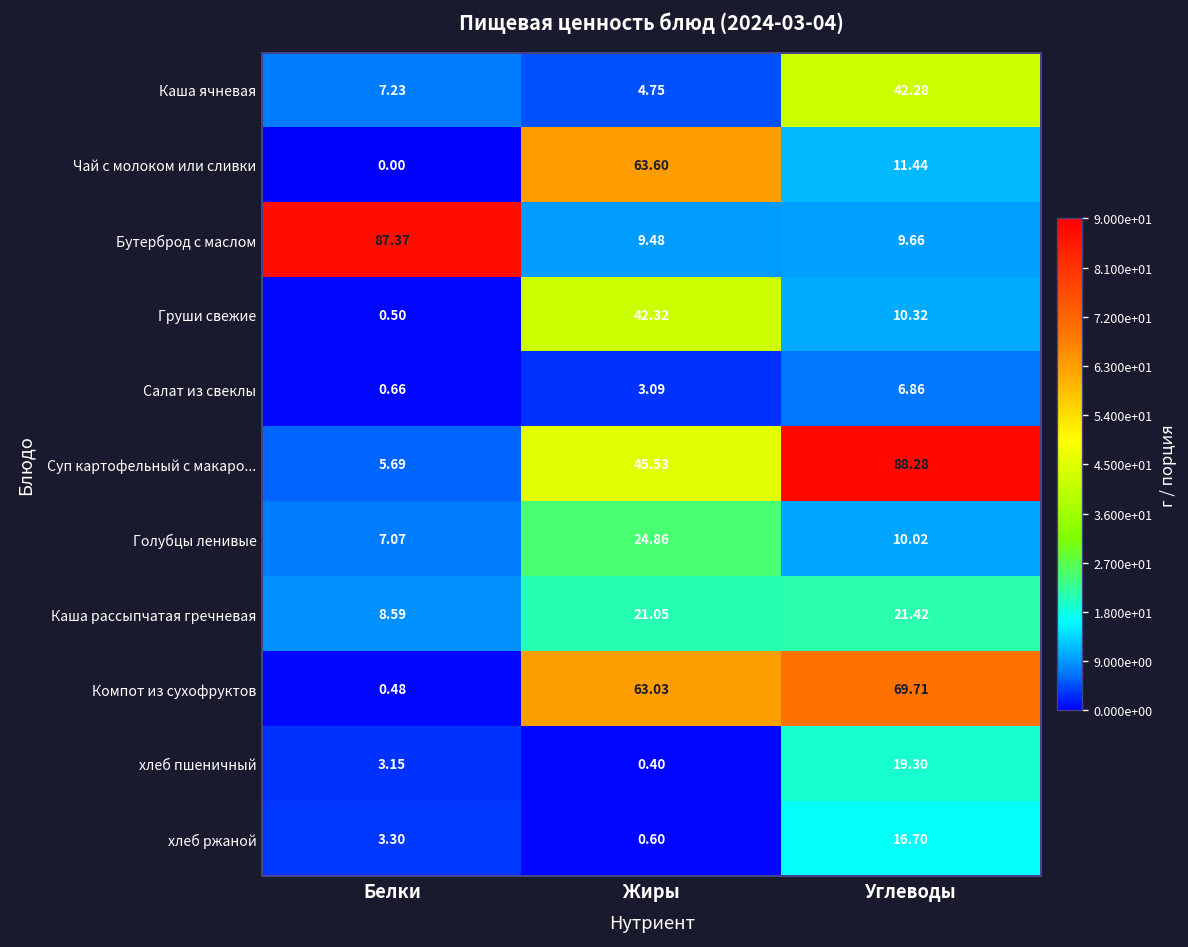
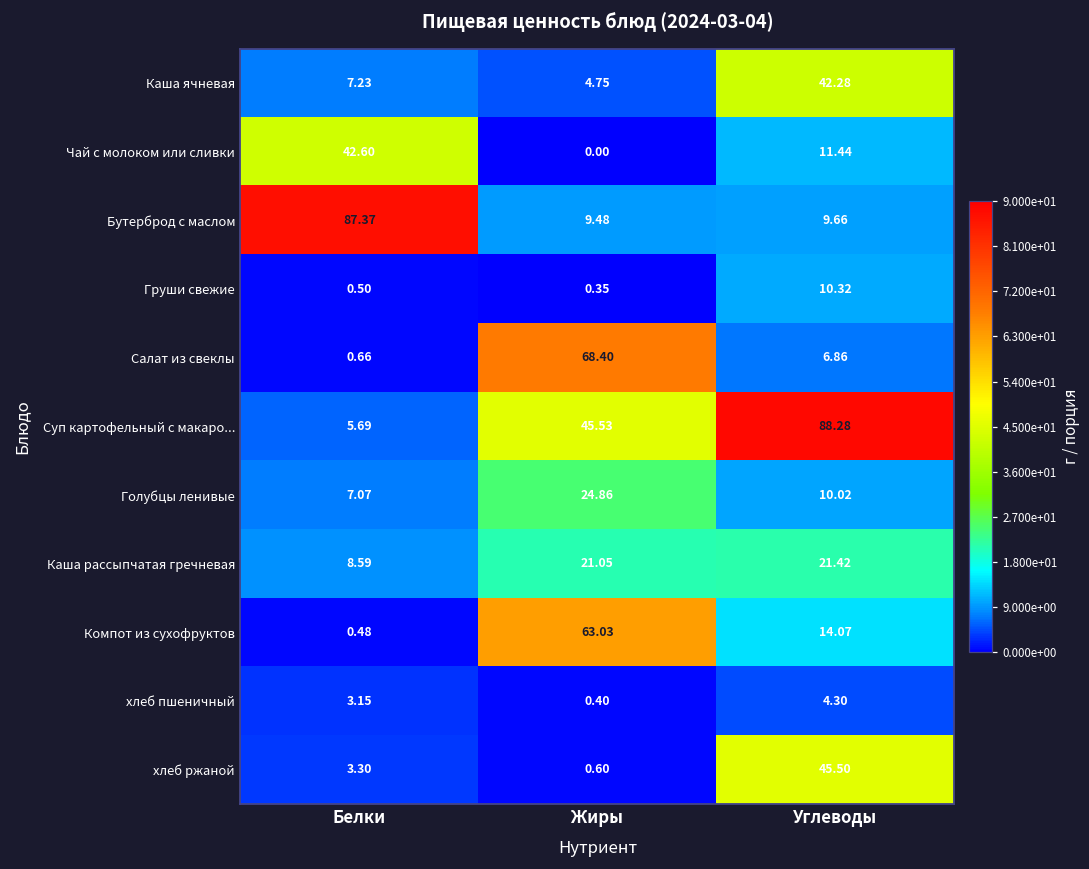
  {
    "Каша ячневая": {
      "Белки": 7.23,
      "Жиры": 4.75,
      "Углеводы": 42.28
    },
    "Чай с молоком или сливки": {
-     "Белки": 0.00,
-     "Жиры": 63.60,
+     "Белки": 42.60,
+     "Жиры": 0.00,
      "Углеводы": 11.44
    },
    "Бутерброд с маслом": {
      "Белки": 87.37,
      "Жиры": 9.48,
      "Углеводы": 9.66
    },
    "Груши свежие": {
      "Белки": 0.50,
-     "Жиры": 42.32,
+     "Жиры": 0.35,
      "Углеводы": 10.32
    },
    "Салат из свеклы": {
      "Белки": 0.66,
-     "Жиры": 3.09,
+     "Жиры": 68.40,
      "Углеводы": 6.86
    },
    "Суп картофельный с макаро...": {
      "Белки": 5.69,
      "Жиры": 45.53,
      "Углеводы": 88.28
    },
    "Голубцы ленивые": {
      "Белки": 7.07,
      "Жиры": 24.86,
      "Углеводы": 10.02
    },
    "Каша рассыпчатая гречневая": {
      "Белки": 8.59,
      "Жиры": 21.05,
      "Углеводы": 21.42
    },
    "Компот из сухофруктов": {
      "Белки": 0.48,
      "Жиры": 63.03,
-     "Углеводы": 69.71
+     "Углеводы": 14.07
    },
    "хлеб пшеничный": {
      "Белки": 3.15,
      "Жиры": 0.40,
-     "Углеводы": 19.30
+     "Углеводы": 4.30
    },
    "хлеб ржаной": {
      "Белки": 3.30,
      "Жиры": 0.60,
-     "Углеводы": 16.70
+     "Углеводы": 45.50
    }
  }
